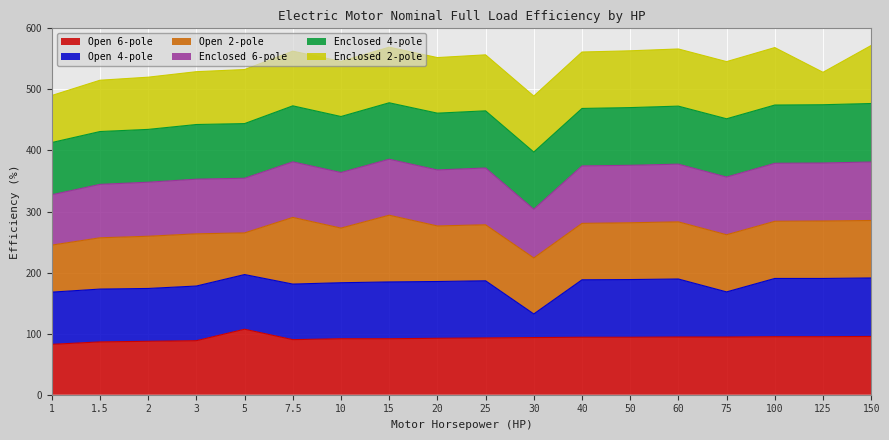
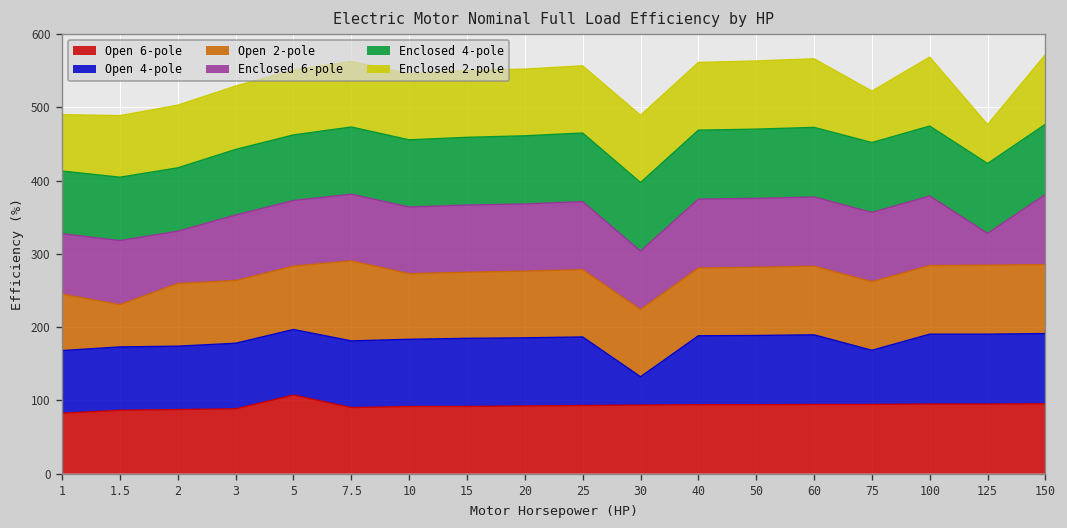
  {
    "Open 6-pole": {
      "1": 80,
      "1.5": 90,
      "2": 90,
      "3": 90,
      "5": 110,
      "7.5": 90,
      "10": 90,
      "15": 90,
      "20": 90,
      "25": 90,
      "30": 90,
      "40": 90,
      "50": 90,
      "60": 90,
      "75": 90,
      "100": 100,
      "125": 100,
      "150": 100
    },
    "Open 4-pole": {
      "1": 90,
      "1.5": 90,
      "2": 90,
      "3": 90,
      "5": 90,
      "7.5": 90,
      "10": 90,
      "15": 90,
      "20": 90,
      "25": 90,
      "30": 40,
      "40": 90,
      "50": 90,
      "60": 100,
      "75": 70,
      "100": 100,
      "125": 100,
      "150": 100
    },
    "Open 2-pole": {
      "1": 80,
-     "1.5": 80,
+     "1.5": 60,
      "2": 90,
      "3": 90,
-     "5": 70,
+     "5": 90,
      "7.5": 110,
      "10": 90,
-     "15": 110,
+     "15": 90,
      "20": 90,
      "25": 90,
      "30": 90,
      "40": 90,
      "50": 90,
      "60": 90,
      "75": 90,
      "100": 90,
      "125": 90,
      "150": 90
    },
    "Enclosed 6-pole": {
      "1": 80,
      "1.5": 90,
-     "2": 90,
+     "2": 70,
      "3": 90,
      "5": 90,
      "7.5": 90,
      "10": 90,
      "15": 90,
      "20": 90,
      "25": 90,
      "30": 80,
      "40": 90,
      "50": 90,
      "60": 90,
      "75": 90,
      "100": 100,
-     "125": 100,
+     "125": 40,
      "150": 100
    },
    "Enclosed 4-pole": {
      "1": 90,
      "1.5": 90,
      "2": 90,
      "3": 90,
      "5": 90,
      "7.5": 90,
      "10": 90,
      "15": 90,
      "20": 90,
      "25": 90,
      "30": 90,
      "40": 90,
      "50": 90,
      "60": 100,
      "75": 100,
      "100": 100,
      "125": 100,
      "150": 100
    },
    "Enclosed 2-pole": {
      "1": 80,
      "1.5": 80,
      "2": 90,
      "3": 90,
      "20": 90,
      "25": 90,
      "30": 90,
      "40": 90,
      "50": 90,
      "60": 90,
-     "75": 90,
+     "75": 70,
      "100": 90,
      "125": 50,
      "150": 100
    }
  }
